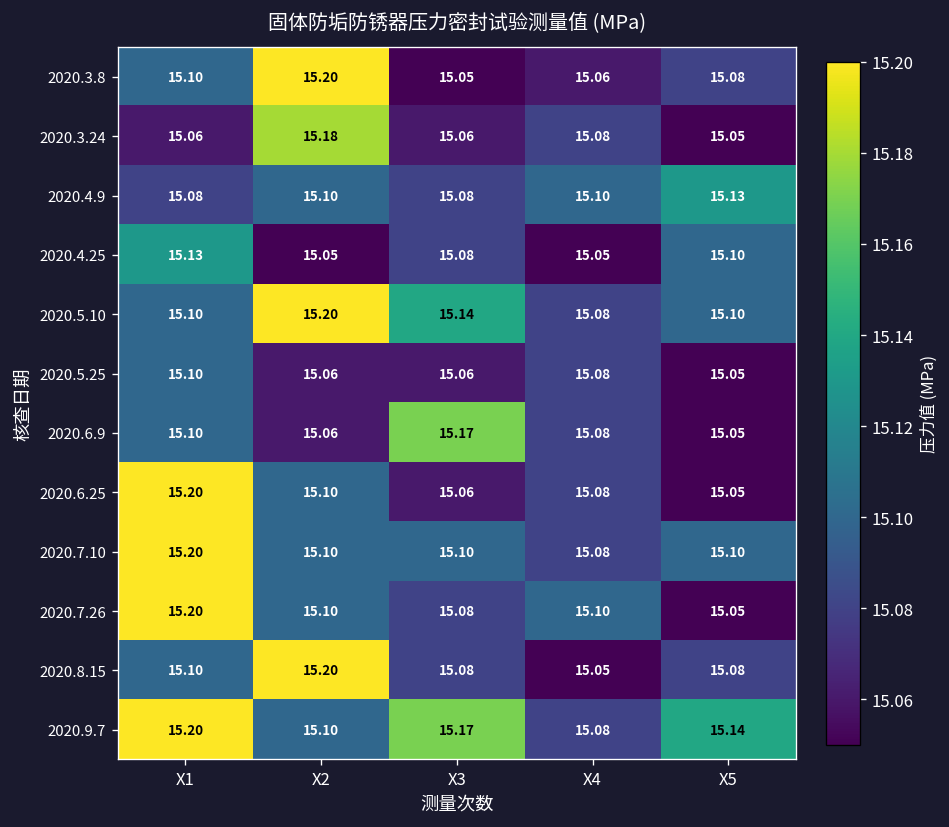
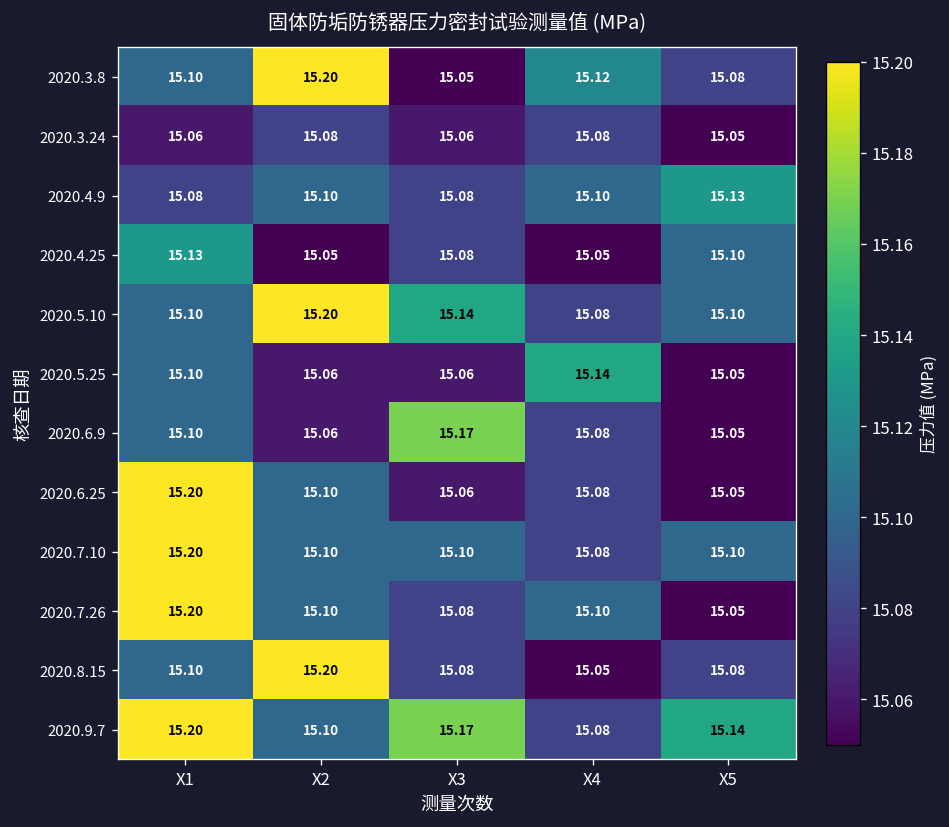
  {
    "2020.3.8": {
      "X1": 15.10,
      "X2": 15.20,
      "X3": 15.05,
-     "X4": 15.06,
+     "X4": 15.12,
      "X5": 15.08
    },
    "2020.3.24": {
      "X1": 15.06,
-     "X2": 15.18,
+     "X2": 15.08,
      "X3": 15.06,
      "X4": 15.08,
      "X5": 15.05
    },
    "2020.4.9": {
      "X1": 15.08,
      "X2": 15.10,
      "X3": 15.08,
      "X4": 15.10,
      "X5": 15.13
    },
    "2020.4.25": {
      "X1": 15.13,
      "X2": 15.05,
      "X3": 15.08,
      "X4": 15.05,
      "X5": 15.10
    },
    "2020.5.10": {
      "X1": 15.10,
      "X2": 15.20,
      "X3": 15.14,
      "X4": 15.08,
      "X5": 15.10
    },
    "2020.5.25": {
      "X1": 15.10,
      "X2": 15.06,
      "X3": 15.06,
-     "X4": 15.08,
+     "X4": 15.14,
      "X5": 15.05
    },
    "2020.6.9": {
      "X1": 15.10,
      "X2": 15.06,
      "X3": 15.17,
      "X4": 15.08,
      "X5": 15.05
    },
    "2020.6.25": {
      "X1": 15.20,
      "X2": 15.10,
      "X3": 15.06,
      "X4": 15.08,
      "X5": 15.05
    },
    "2020.7.10": {
      "X1": 15.20,
      "X2": 15.10,
      "X3": 15.10,
      "X4": 15.08,
      "X5": 15.10
    },
    "2020.7.26": {
      "X1": 15.20,
      "X2": 15.10,
      "X3": 15.08,
      "X4": 15.10,
      "X5": 15.05
    },
    "2020.8.15": {
      "X1": 15.10,
      "X2": 15.20,
      "X3": 15.08,
      "X4": 15.05,
      "X5": 15.08
    },
    "2020.9.7": {
      "X1": 15.20,
      "X2": 15.10,
      "X3": 15.17,
      "X4": 15.08,
      "X5": 15.14
    }
  }
